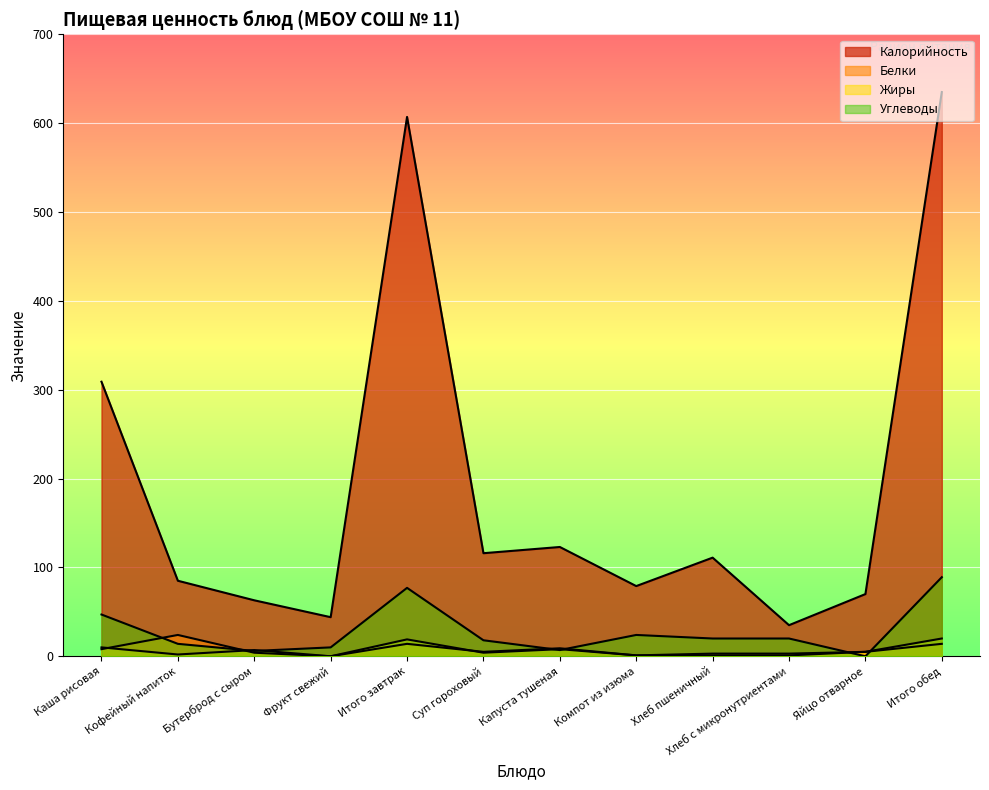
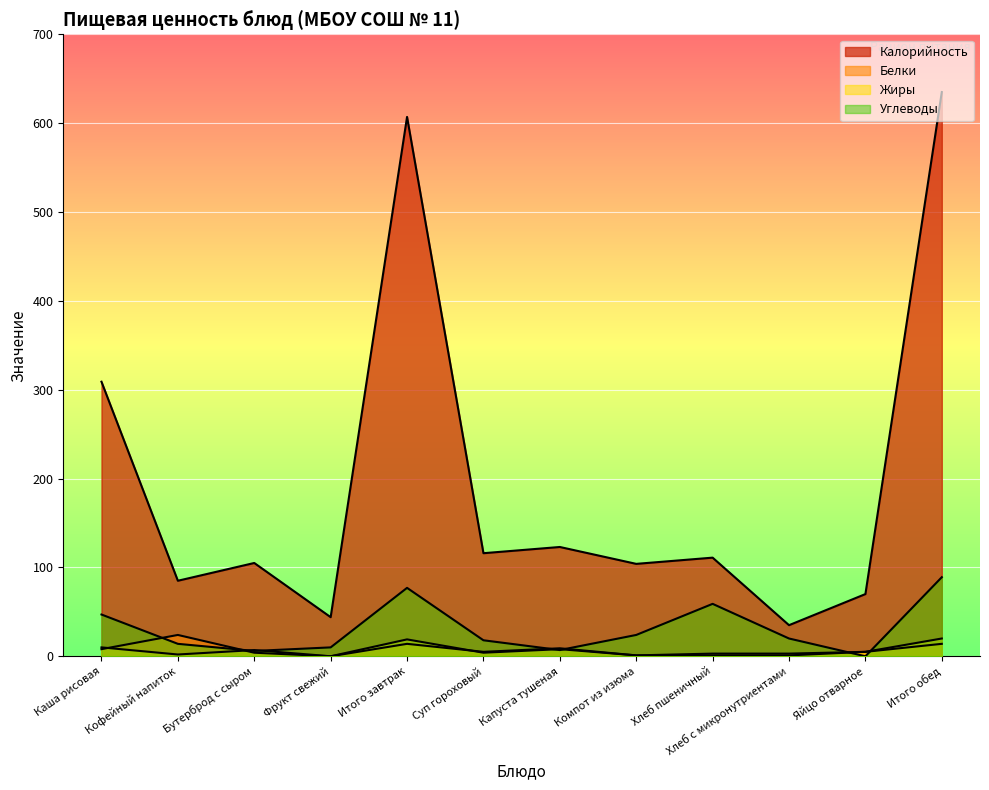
  {
    "Калорийность": {
      "Каша рисовая": 310,
      "Кофейный напиток": 90,
-     "Бутерброд с сыром": 60,
+     "Бутерброд с сыром": 110,
      "Фрукт свежий": 40,
      "Итого завтрак": 610,
      "Суп гороховый": 120,
      "Капуста тушеная": 120,
-     "Компот из изюма": 80,
+     "Компот из изюма": 100,
      "Хлеб пшеничный": 110,
      "Хлеб с микронутриентами": 40,
      "Яйцо отварное": 70
    },
    "Белки": {
      "Кофейный напиток": 20,
      "Итого завтрак": 10,
      "Итого обед": 10
    },
    "Жиры": {
      "Кофейный напиток": 0,
      "Итого завтрак": 20,
      "Итого обед": 20
    },
    "Углеводы": {
      "Каша рисовая": 50,
      "Кофейный напиток": 10,
      "Фрукт свежий": 10,
      "Итого завтрак": 80,
      "Суп гороховый": 20,
      "Компот из изюма": 20,
-     "Хлеб пшеничный": 20,
+     "Хлеб пшеничный": 60,
      "Хлеб с микронутриентами": 20,
      "Яйцо отварное": 0,
      "Итого обед": 90
    }
  }
